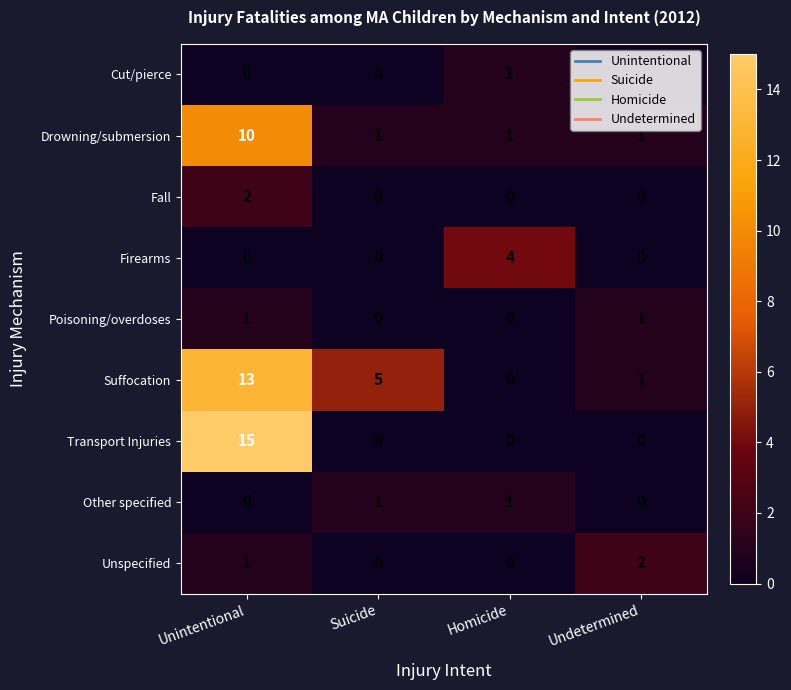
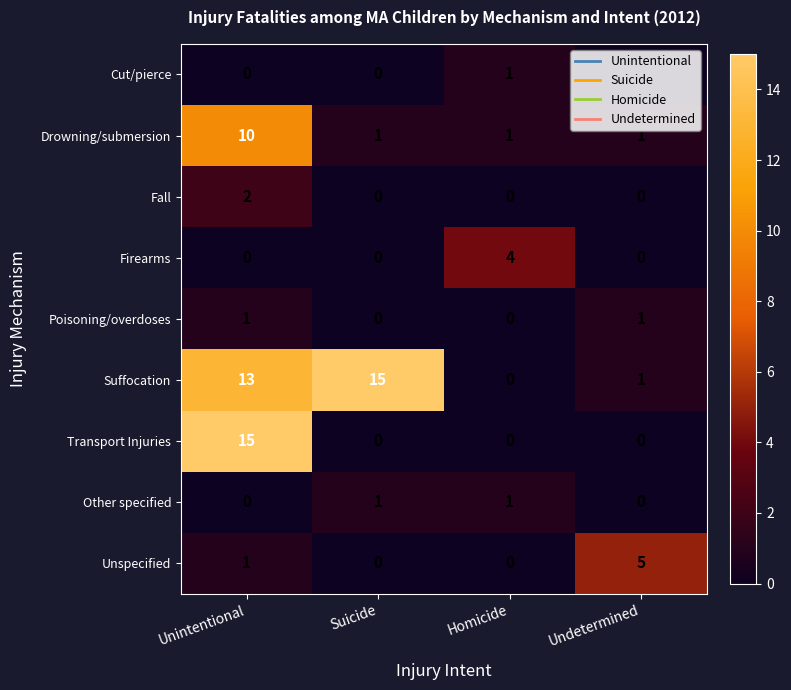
  {
    "Drowning/submersion": {
      "Unintentional": 10
    },
    "Fall": {
      "Unintentional": 2
    },
    "Firearms": {
      "Homicide": 4
    },
    "Suffocation": {
      "Unintentional": 13,
-     "Suicide": 5
+     "Suicide": 15
    },
    "Transport Injuries": {
      "Unintentional": 15
    },
    "Unspecified": {
-     "Undetermined": 2
+     "Undetermined": 5
    }
  }
